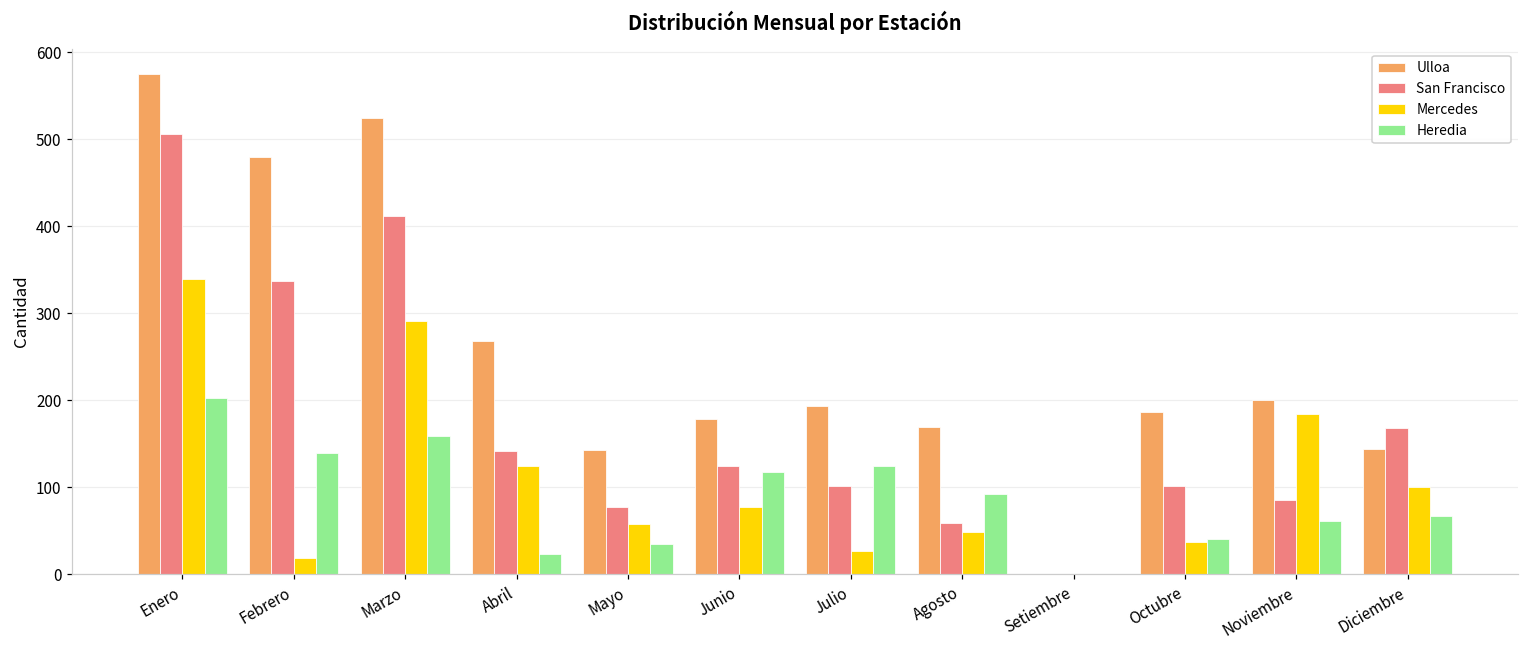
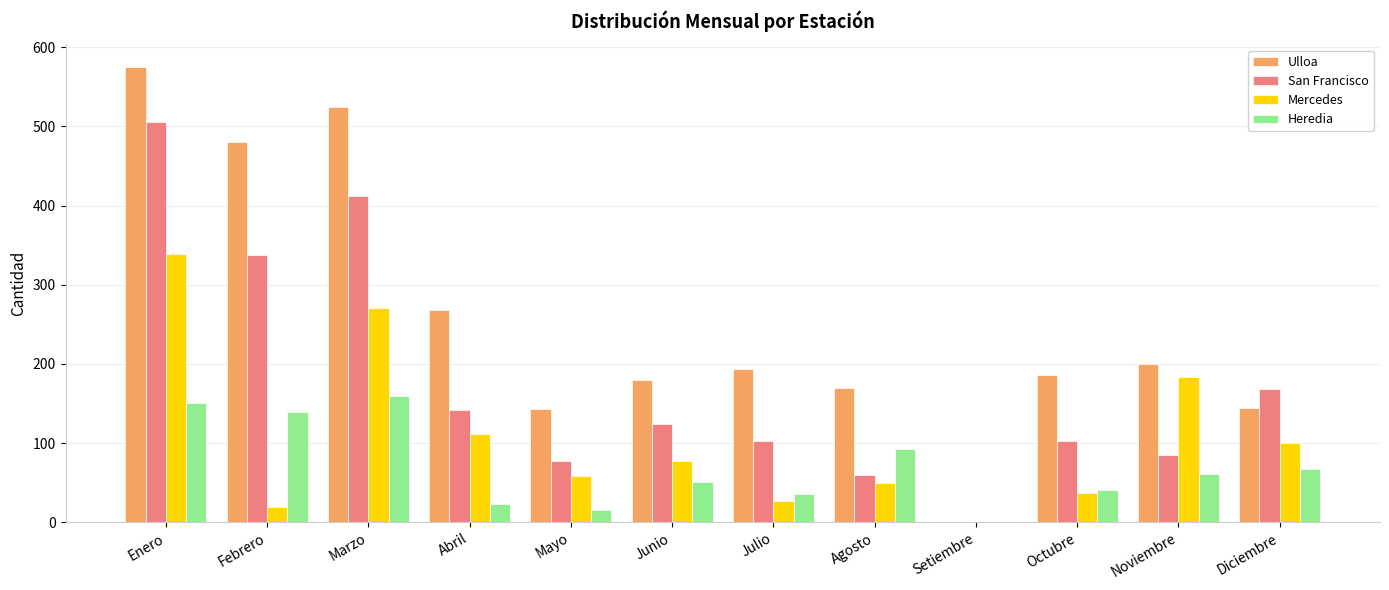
  {
    "Mercedes": {
      "Enero": 340,
      "Febrero": 20,
-     "Marzo": 290,
-     "Abril": 120,
+     "Marzo": 270,
+     "Abril": 110,
      "Mayo": 60,
      "Junio": 80,
      "Julio": 30,
      "Agosto": 50,
      "Setiembre": 0,
      "Octubre": 40,
      "Noviembre": 180,
      "Diciembre": 100
    },
    "Heredia": {
-     "Enero": 200,
+     "Enero": 150,
      "Febrero": 140,
      "Marzo": 160,
      "Abril": 20,
-     "Mayo": 40,
-     "Junio": 120,
-     "Julio": 130,
+     "Mayo": 20,
+     "Junio": 50,
+     "Julio": 40,
      "Agosto": 90,
      "Setiembre": 0,
      "Octubre": 40,
      "Noviembre": 60,
      "Diciembre": 70
    }
  }
